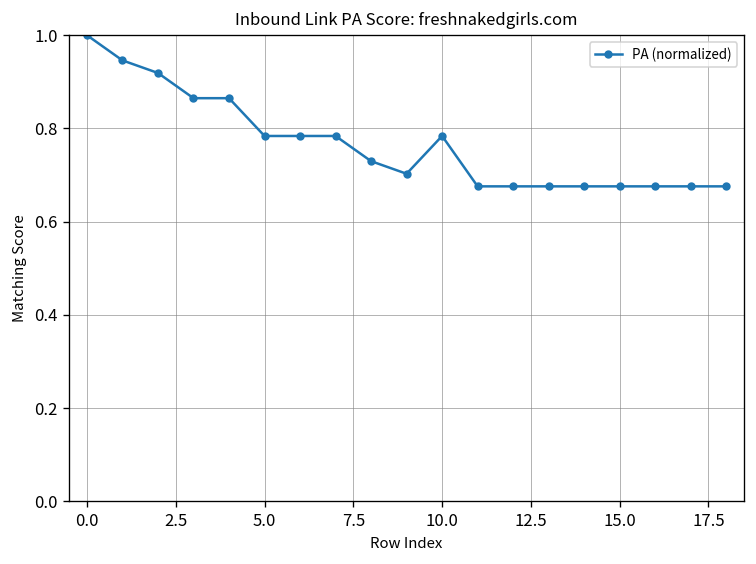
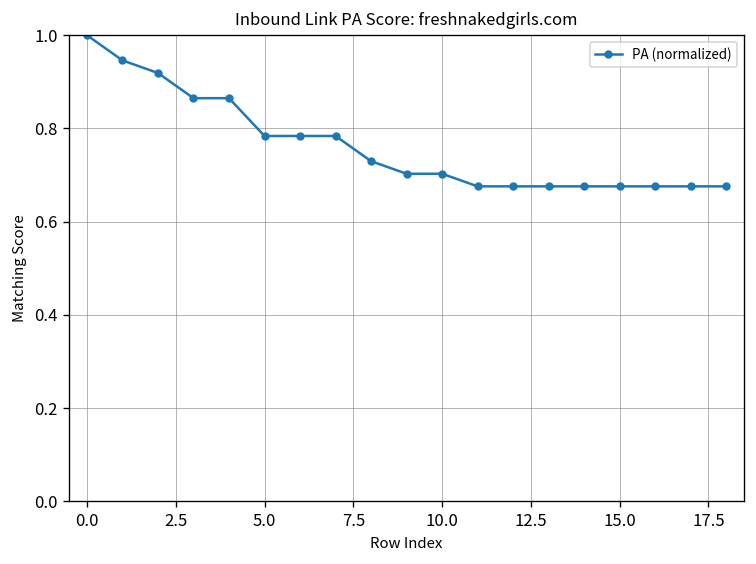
  {
    "0.0": 1.00,
    "5.0": 0.78,
-   "10.0": 0.78,
+   "10.0": 0.70,
    "15.0": 0.68
  }
